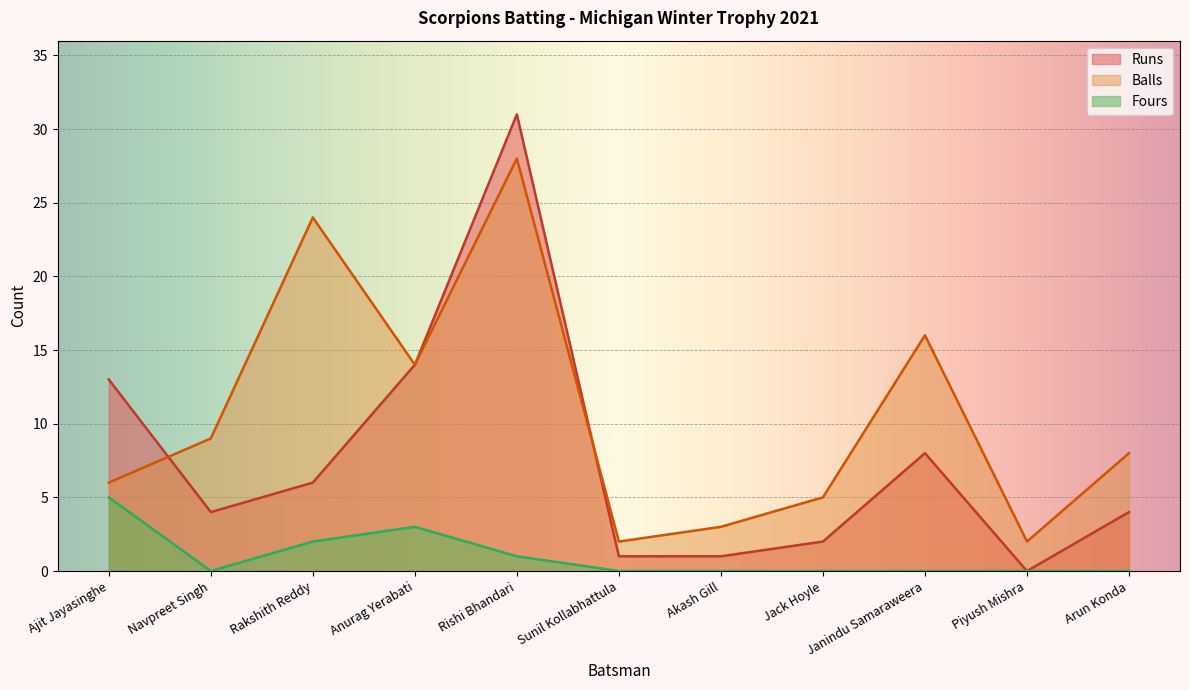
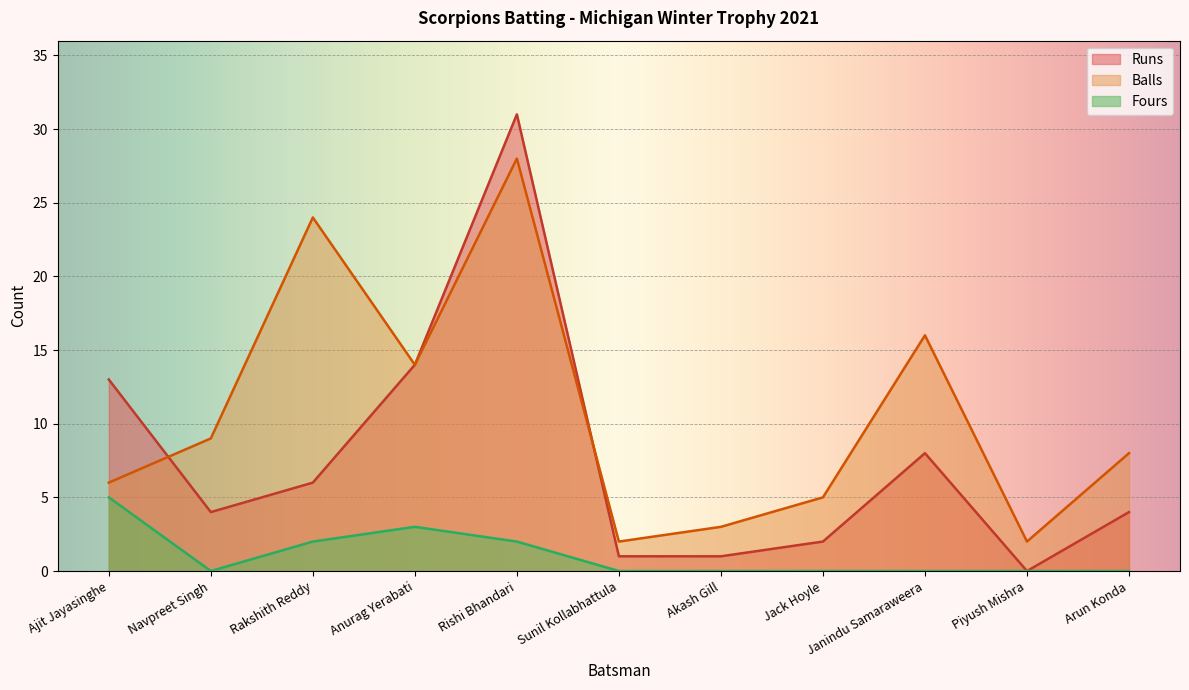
  {
    "Fours": {
      "Ajit Jayasinghe": 5,
      "Navpreet Singh": 0,
      "Rakshith Reddy": 2,
      "Anurag Yerabati": 3,
-     "Rishi Bhandari": 1,
+     "Rishi Bhandari": 2,
      "Sunil Kollabhattula": 0,
      "Akash Gill": 0,
      "Jack Hoyle": 0,
      "Janindu Samaraweera": 0,
      "Arun Konda": 0
    }
  }
